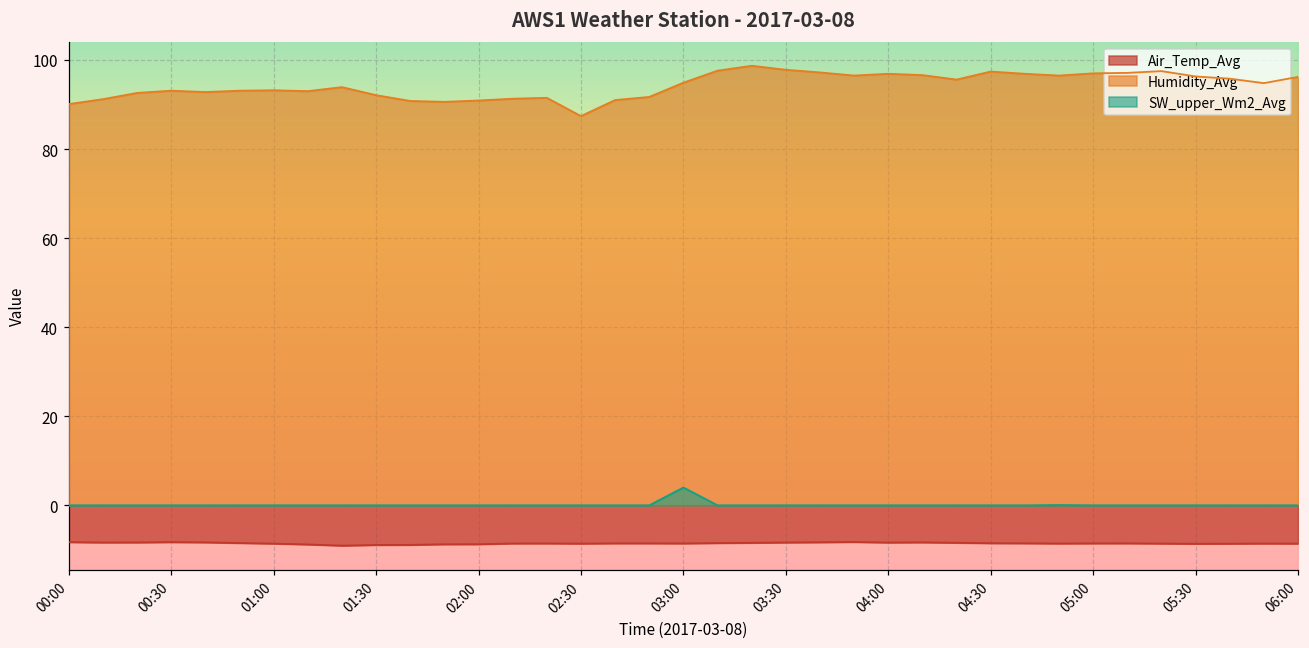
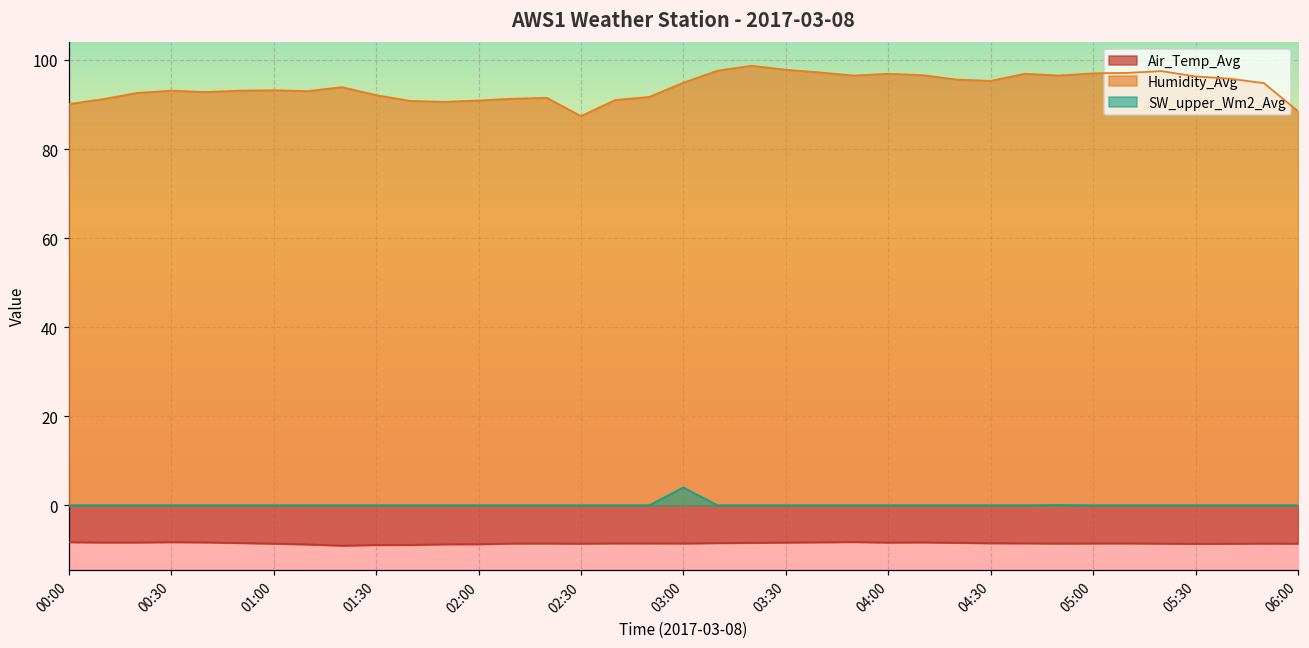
  {
    "Humidity_Avg": {
      "00:00": 90,
      "00:30": 93,
      "01:00": 93,
      "01:30": 92,
      "02:00": 91,
      "02:30": 87,
      "03:00": 95,
      "03:30": 98,
      "04:00": 97,
-     "04:30": 97,
+     "04:30": 95,
      "05:00": 97,
-     "06:00": 96
+     "06:00": 89
    },
    "SW_upper_Wm2_Avg": {
      "03:00": 4
    }
  }
